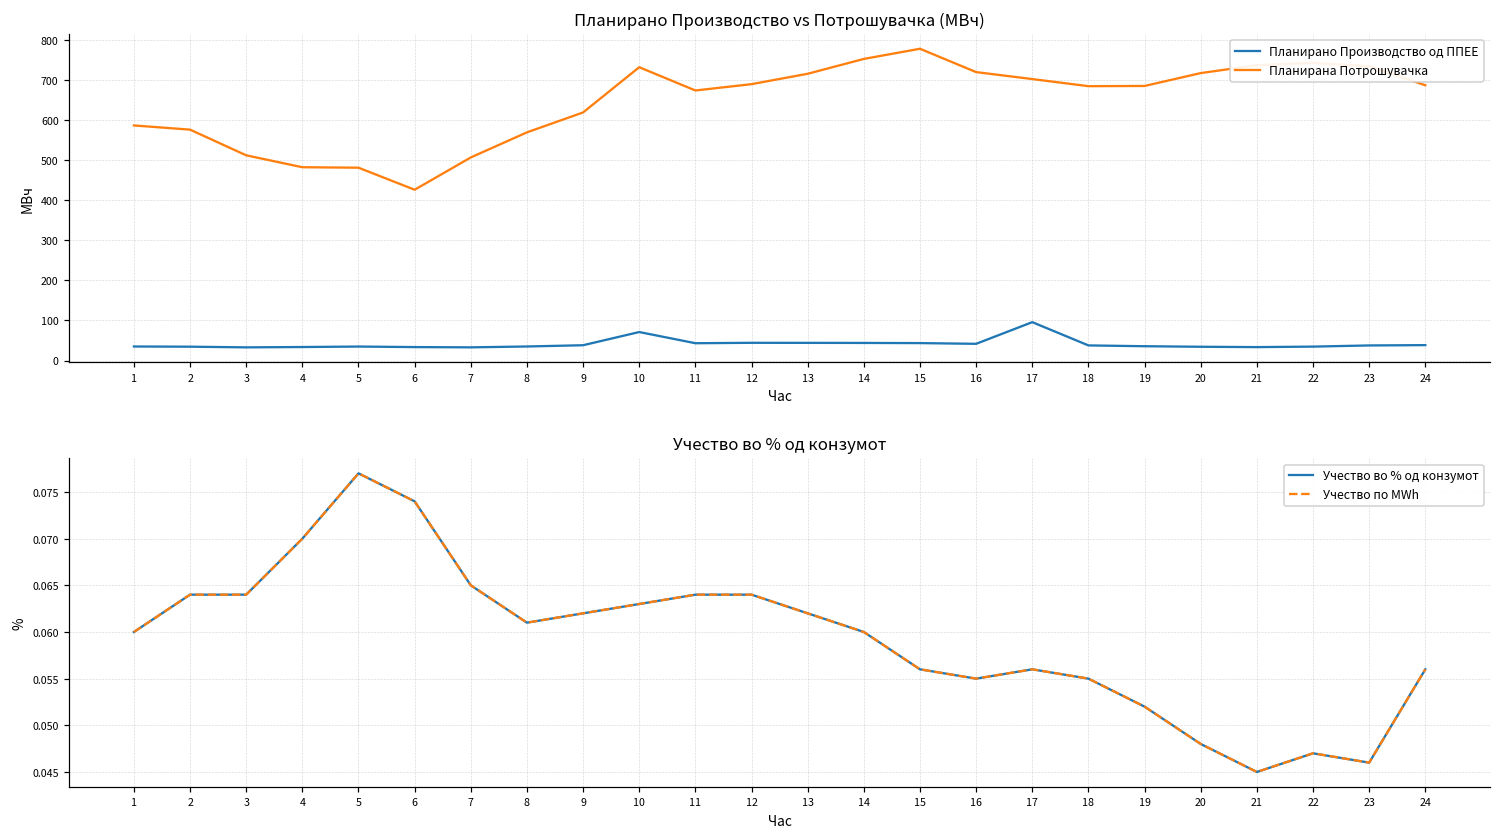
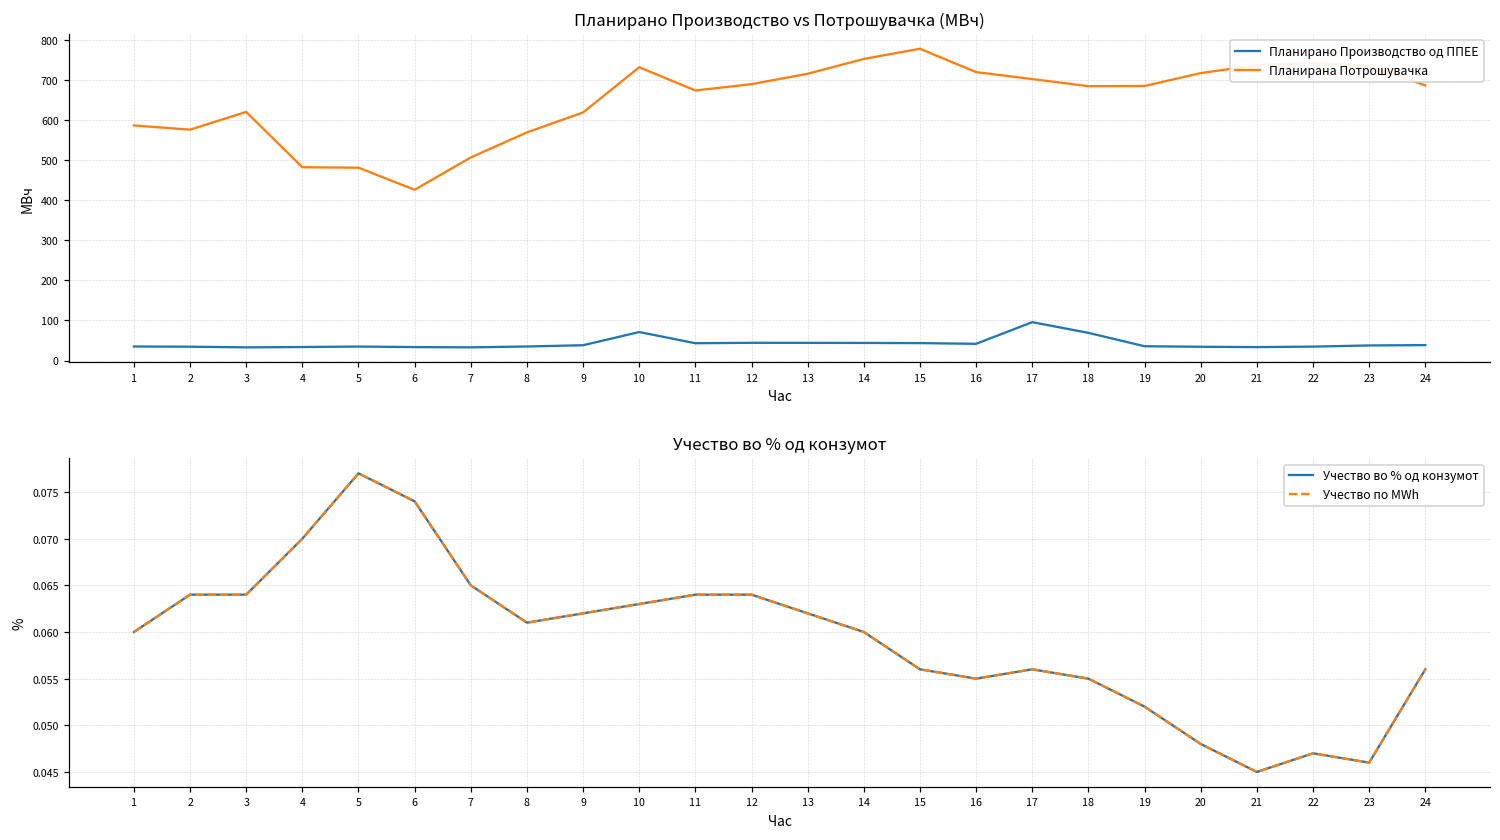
  {
    "Планирано Производство vs Потрошувачка (МВч)": {
      "Планирано Производство од ППЕЕ": {
        "1": 30,
        "2": 30,
        "3": 30,
        "4": 30,
        "5": 30,
        "6": 30,
        "7": 30,
        "8": 30,
        "9": 40,
        "10": 70,
        "11": 40,
        "12": 40,
        "13": 40,
        "14": 40,
        "15": 40,
        "16": 40,
        "17": 100,
-       "18": 40,
+       "18": 70,
        "19": 40,
        "20": 30,
        "21": 30,
        "22": 30,
        "23": 40,
        "24": 40
      },
      "Планирана Потрошувачка": {
        "1": 590,
        "2": 580,
-       "3": 510,
+       "3": 620,
        "4": 480,
        "5": 480,
        "6": 430,
        "7": 510,
        "8": 570,
        "9": 620,
        "10": 730,
        "11": 670,
        "12": 690,
        "13": 720,
        "14": 750,
        "15": 780,
        "16": 720,
        "17": 700,
        "18": 680,
        "19": 690,
        "20": 720,
        "24": 690
      }
    },
    "Учество во % од конзумот": {
      "1": 0.060,
      "2": 0.064,
      "3": 0.064,
      "4": 0.070,
      "5": 0.077,
      "6": 0.074,
      "7": 0.065,
      "8": 0.061,
      "9": 0.062,
      "10": 0.063,
      "11": 0.064,
      "12": 0.064,
      "13": 0.062,
      "14": 0.060,
      "15": 0.056,
      "16": 0.055,
      "17": 0.056,
      "18": 0.055,
      "19": 0.052,
      "20": 0.048,
      "21": 0.045,
      "22": 0.047,
      "23": 0.046,
      "24": 0.056
    }
  }
